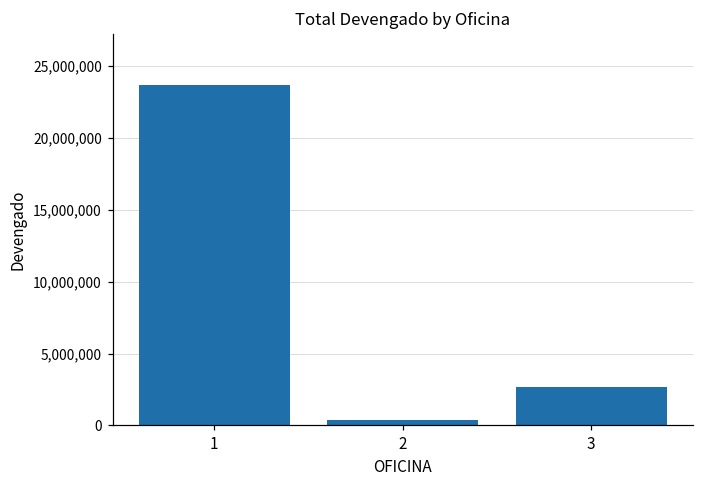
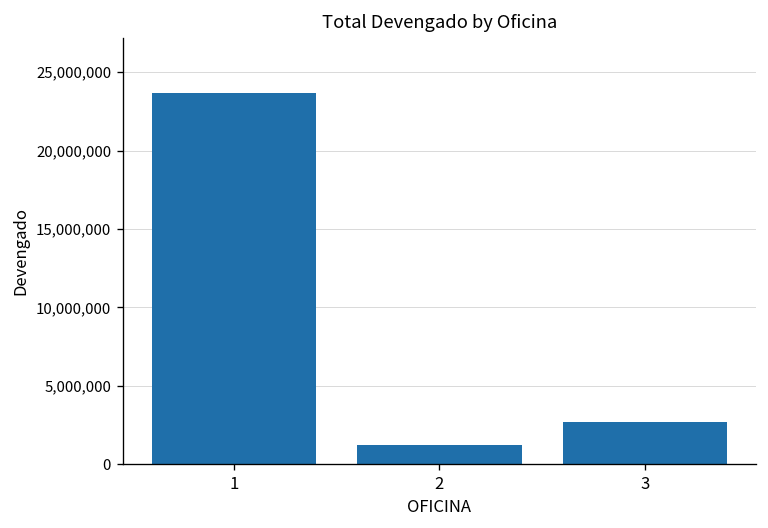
  {
    "1": "23,700,000",
-   "2": "400,000",
+   "2": "1,200,000",
    "3": "2,700,000"
  }
